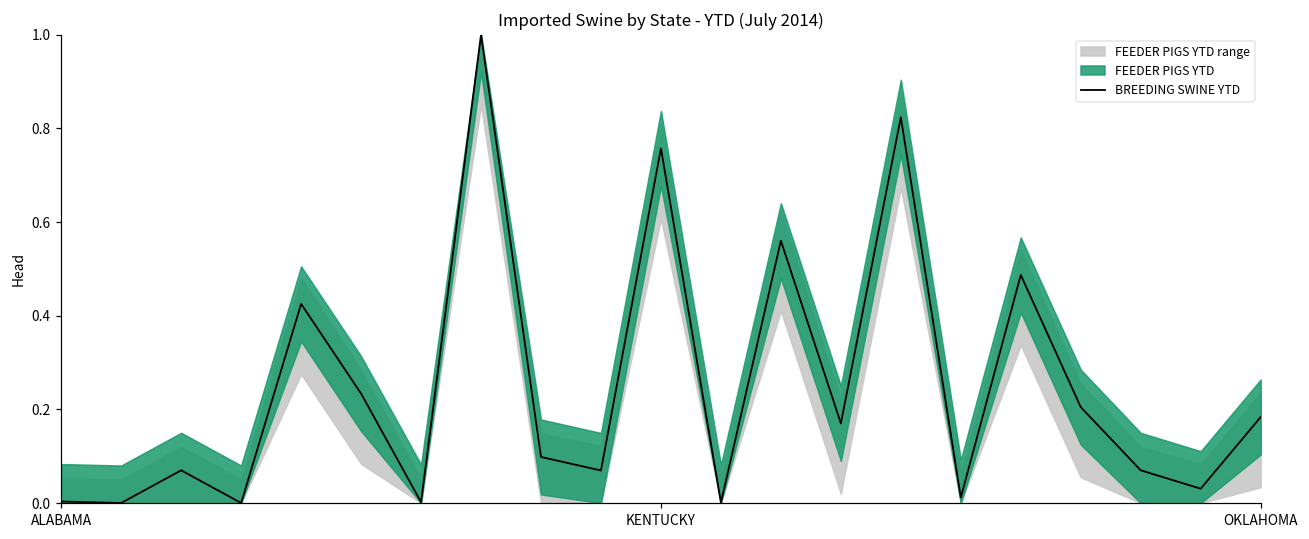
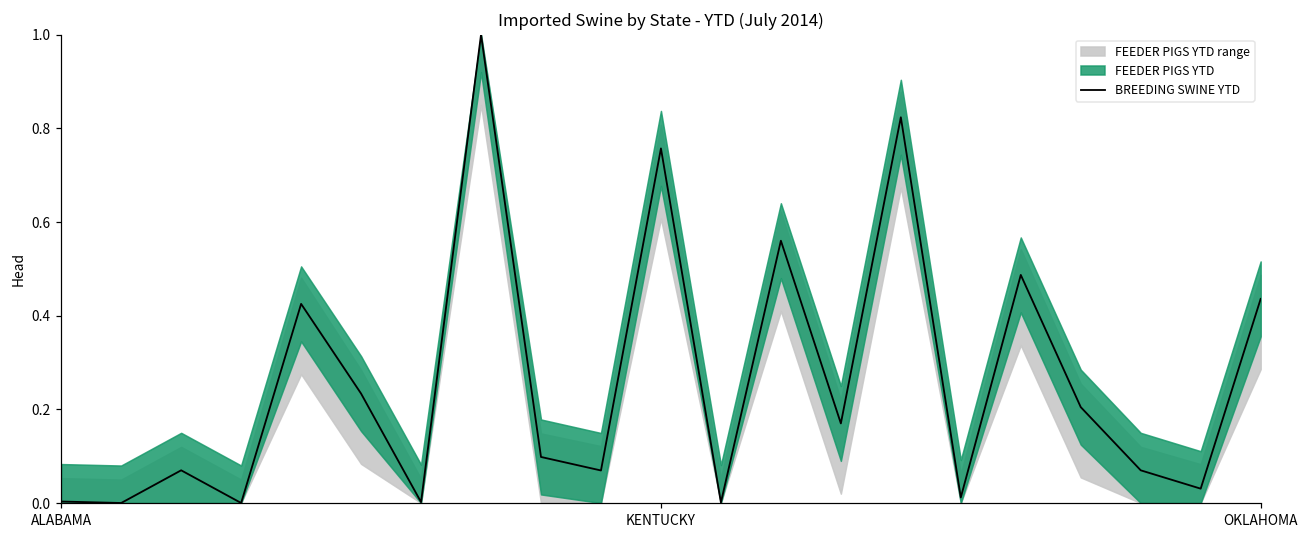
  {
    "BREEDING SWINE YTD": {
      "ALABAMA": 0.00,
      "KENTUCKY": 0.76,
-     "OKLAHOMA": 0.18
+     "OKLAHOMA": 0.44
    },
    "FEEDER PIGS YTD range": {
      "ALABAMA": 0.05
    },
    "FEEDER PIGS YTD": {
      "ALABAMA": 0.08
    }
  }
